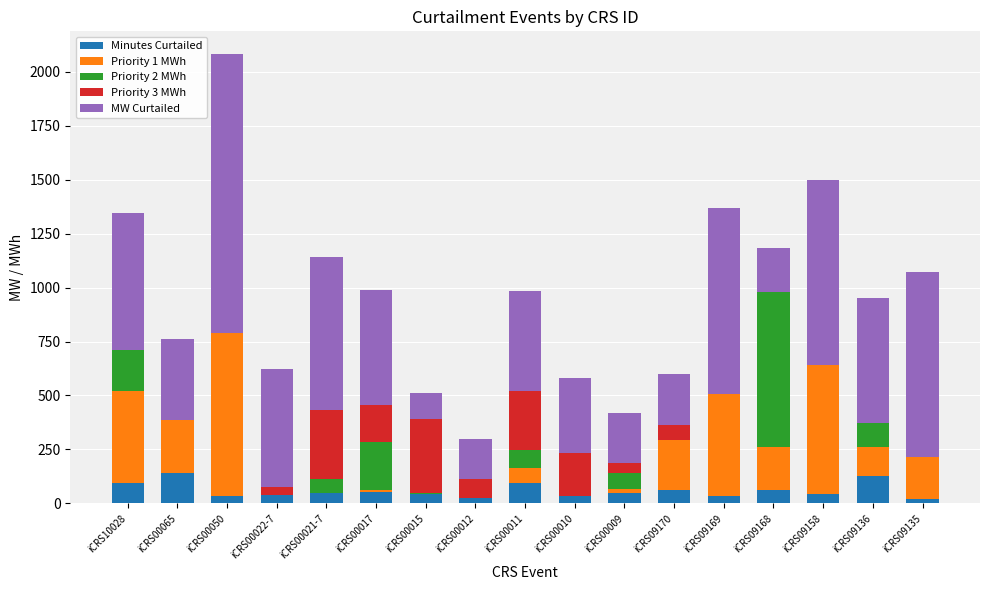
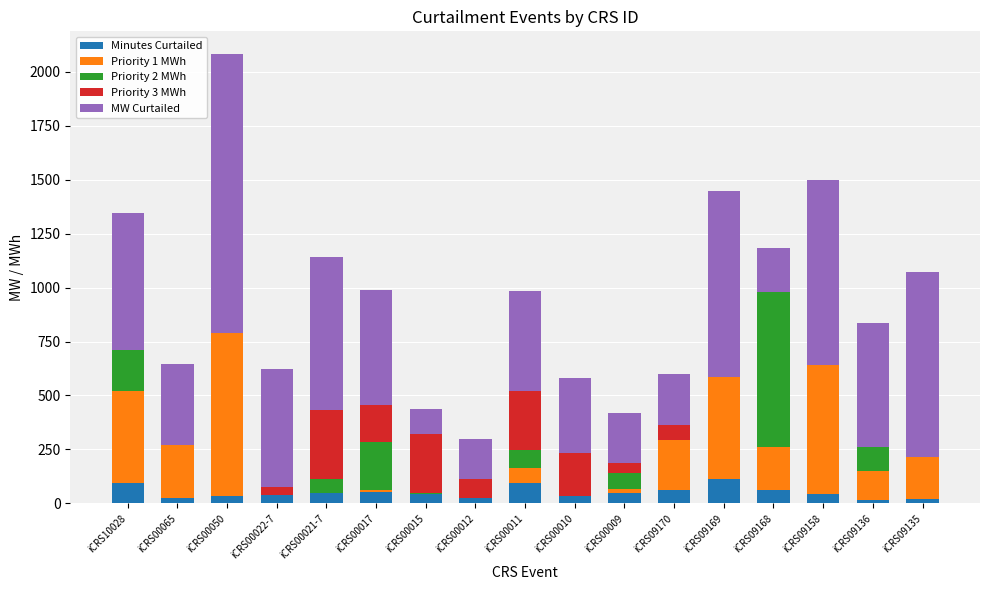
  {
    "Minutes Curtailed": {
      "iCRS10028": 90,
-     "iCRS00065": 140,
+     "iCRS00065": 30,
      "iCRS00050": 40,
      "iCRS00022-7": 40,
      "iCRS00021-7": 50,
      "iCRS00017": 50,
      "iCRS00015": 50,
      "iCRS00012": 30,
      "iCRS00011": 90,
      "iCRS00010": 30,
      "iCRS00009": 50,
      "iCRS09170": 60,
-     "iCRS09169": 30,
+     "iCRS09169": 110,
      "iCRS09168": 60,
      "iCRS09158": 40,
-     "iCRS09136": 130,
+     "iCRS09136": 10,
      "iCRS09135": 20
    },
    "Priority 1 MWh": {
      "iCRS10028": 430,
      "iCRS00065": 250,
      "iCRS00050": 760,
      "iCRS00022-7": 0,
      "iCRS00021-7": 0,
      "iCRS00017": 10,
      "iCRS00015": 0,
      "iCRS00012": 0,
      "iCRS00011": 70,
      "iCRS00010": 0,
      "iCRS00009": 20,
      "iCRS09170": 240,
      "iCRS09169": 470,
      "iCRS09168": 200,
      "iCRS09158": 600,
      "iCRS09136": 140,
      "iCRS09135": 200
    },
    "Priority 2 MWh": {
      "iCRS10028": 190,
      "iCRS00065": 0,
      "iCRS00050": 0,
      "iCRS00022-7": 0,
      "iCRS00021-7": 60,
      "iCRS00017": 220,
      "iCRS00012": 0,
      "iCRS00011": 90,
      "iCRS00010": 0,
      "iCRS00009": 70,
      "iCRS09170": 0,
      "iCRS09169": 0,
      "iCRS09168": 720,
      "iCRS09158": 0,
      "iCRS09136": 110,
      "iCRS09135": 0
    },
    "Priority 3 MWh": {
      "iCRS10028": 0,
      "iCRS00065": 0,
      "iCRS00050": 0,
      "iCRS00022-7": 40,
      "iCRS00021-7": 320,
      "iCRS00017": 170,
-     "iCRS00015": 350,
+     "iCRS00015": 270,
      "iCRS00012": 90,
      "iCRS00011": 270,
      "iCRS00010": 200,
      "iCRS00009": 50,
      "iCRS09170": 70,
      "iCRS09169": 0,
      "iCRS09168": 0,
      "iCRS09158": 0,
      "iCRS09136": 0,
      "iCRS09135": 0
    },
    "MW Curtailed": {
      "iCRS10028": 640,
      "iCRS00065": 370,
      "iCRS00050": 1290,
      "iCRS00022-7": 550,
      "iCRS00021-7": 710,
      "iCRS00017": 540,
      "iCRS00015": 120,
      "iCRS00012": 190,
      "iCRS00011": 460,
      "iCRS00010": 350,
      "iCRS00009": 230,
      "iCRS09170": 240,
      "iCRS09169": 860,
      "iCRS09168": 200,
      "iCRS09158": 860,
      "iCRS09136": 580,
      "iCRS09135": 860
    }
  }
